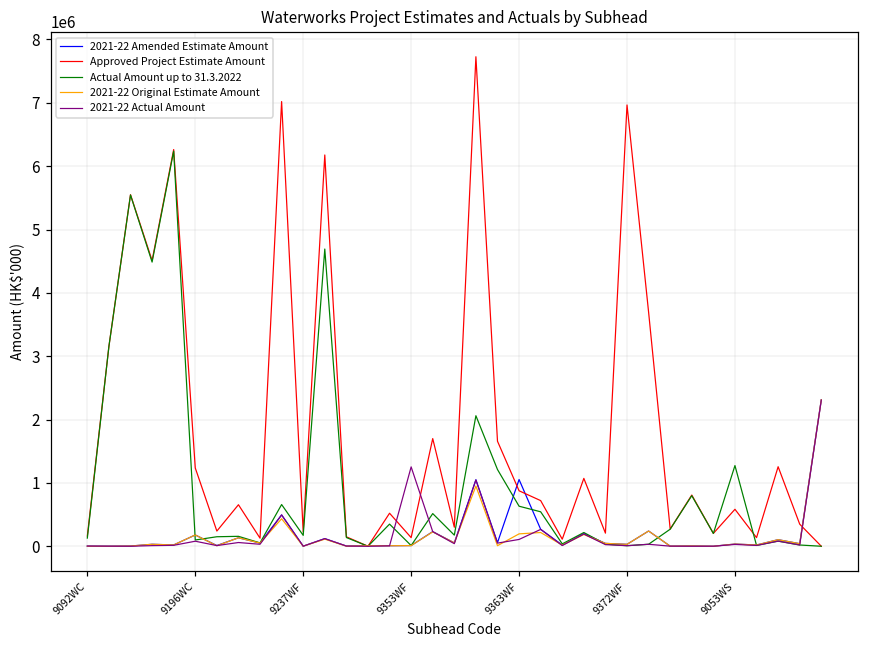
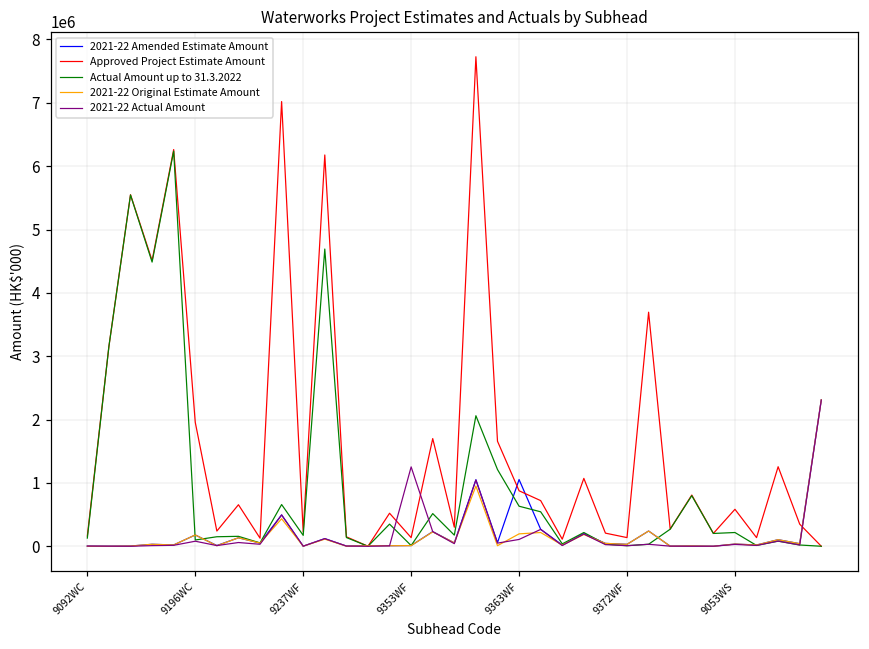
  {
    "2021-22 Amended Estimate Amount": {
      "9363WF": 1100000
    },
    "Approved Project Estimate Amount": {
-     "9196WC": 1200000,
+     "9196WC": 2000000,
      "9237WF": 200000,
      "9353WF": 100000,
      "9363WF": 900000,
-     "9372WF": 7000000,
+     "9372WF": 100000,
      "9053WS": 600000
    },
    "Actual Amount up to 31.3.2022": {
      "9237WF": 200000,
      "9363WF": 600000,
-     "9053WS": 1300000
+     "9053WS": 200000
    },
    "2021-22 Original Estimate Amount": {
      "9363WF": 200000
    },
    "2021-22 Actual Amount": {
      "9353WF": 1300000,
      "9363WF": 100000
    }
  }
